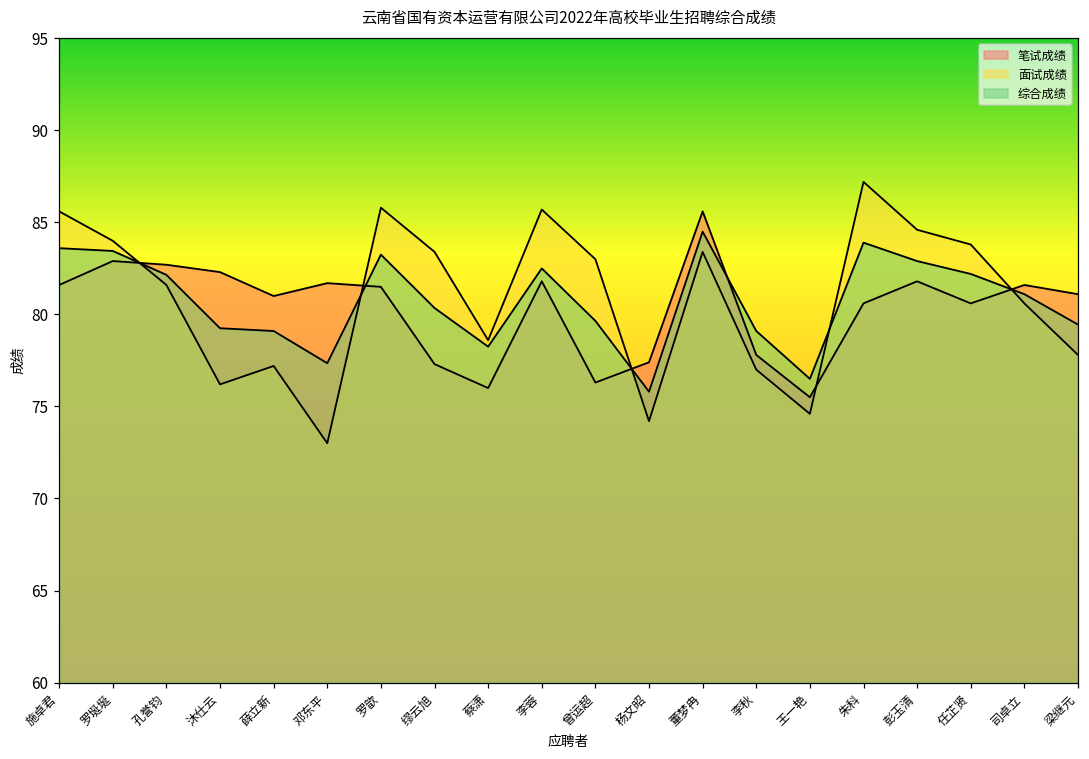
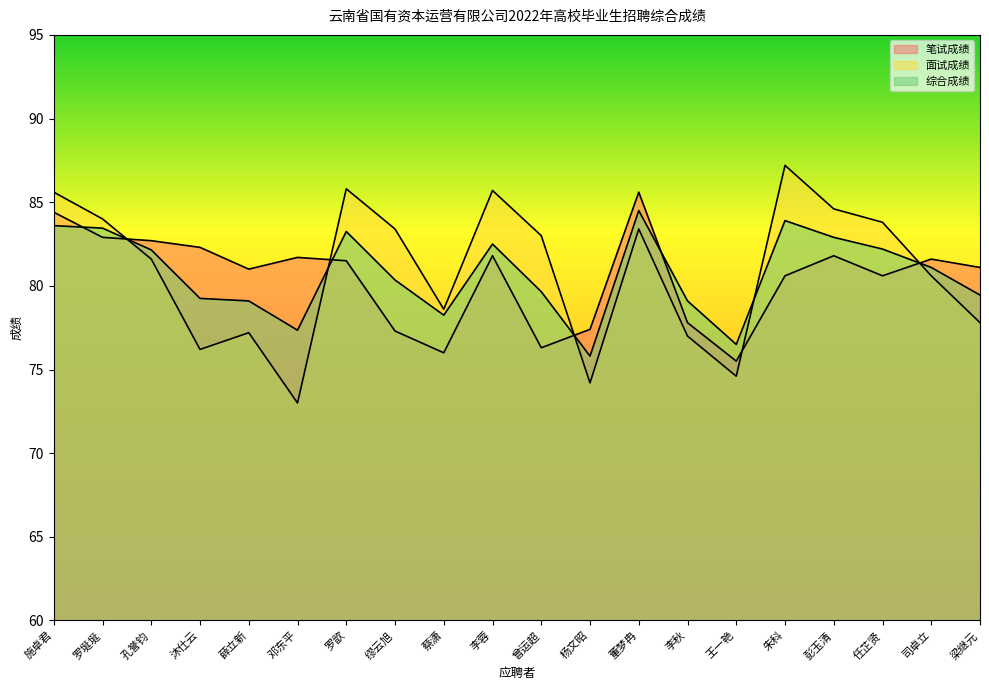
  {
    "笔试成绩": {
-     "施卓君": 81.6,
+     "施卓君": 84.4,
      "罗埏埏": 82.9,
      "孔誉钧": 82.7,
      "沐仕云": 82.3,
      "薛立新": 81.0,
      "邓东平": 81.7,
      "罗歆": 81.5,
      "缪云旭": 77.3,
      "蔡潇": 76.0,
      "李蓉": 81.8,
      "曾运超": 76.3,
      "杨文昭": 77.4,
      "董梦冉": 85.6,
      "李秋": 77.8,
      "王一艳": 75.5,
      "朱科": 80.6,
      "彭玉清": 81.8,
      "任芷贤": 80.6,
      "司卓立": 81.6,
      "梁继元": 81.1
    },
    "面试成绩": {
      "施卓君": 85.6,
      "罗埏埏": 84.0,
      "孔誉钧": 81.6,
      "沐仕云": 76.2,
      "薛立新": 77.2,
      "邓东平": 73.0,
      "罗歆": 85.8,
      "缪云旭": 83.4,
      "蔡潇": 78.6,
      "李蓉": 85.7,
      "曾运超": 83.0,
      "杨文昭": 74.2,
      "董梦冉": 83.4,
      "李秋": 77.0,
      "王一艳": 74.6,
      "朱科": 87.2,
      "彭玉清": 84.6,
      "任芷贤": 83.8,
      "司卓立": 80.6,
      "梁继元": 77.8
    },
    "综合成绩": {
      "施卓君": 83.6,
      "罗埏埏": 83.5,
      "孔誉钧": 82.2,
      "沐仕云": 79.3,
      "薛立新": 79.1,
      "邓东平": 77.4,
      "罗歆": 83.3,
      "缪云旭": 80.4,
      "蔡潇": 78.3,
      "李蓉": 82.5,
      "曾运超": 79.7,
      "杨文昭": 75.8,
      "董梦冉": 84.5,
      "李秋": 79.1,
      "王一艳": 76.5,
      "朱科": 83.9,
      "彭玉清": 82.9,
      "任芷贤": 82.2,
      "司卓立": 81.1,
      "梁继元": 79.5
    }
  }
